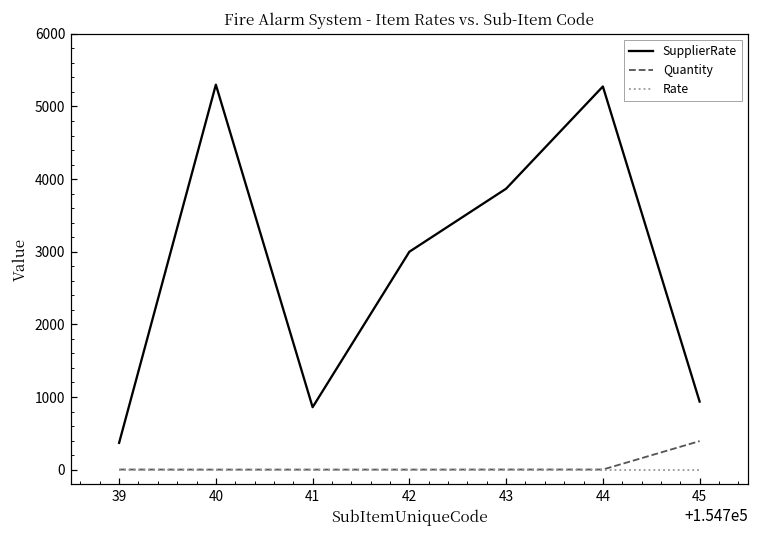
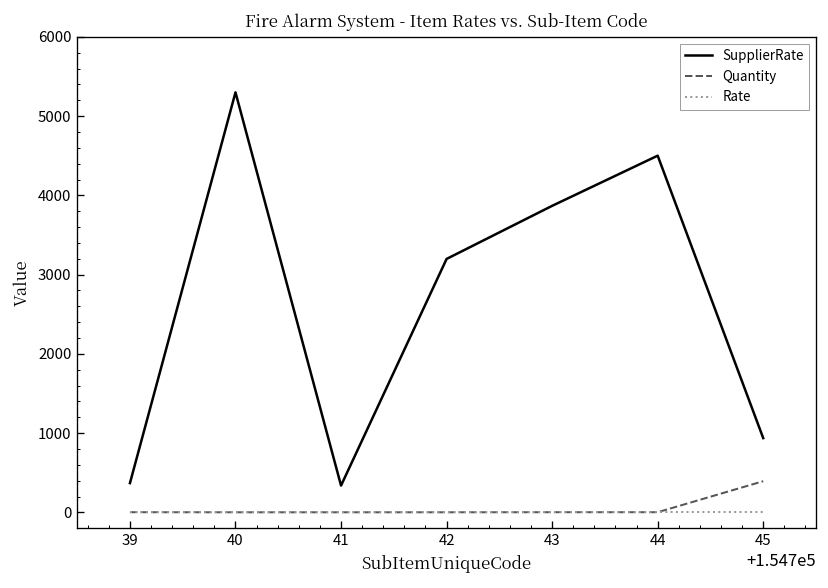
  {
    "SupplierRate": {
      "39": 400,
      "40": 5300,
-     "41": 900,
-     "42": 3000,
+     "41": 300,
+     "42": 3200,
      "43": 3900,
-     "44": 5300,
+     "44": 4500,
      "45": 900
    },
    "Quantity": {
      "45": 400
    },
    "Rate": {
      "45": 0
    }
  }
